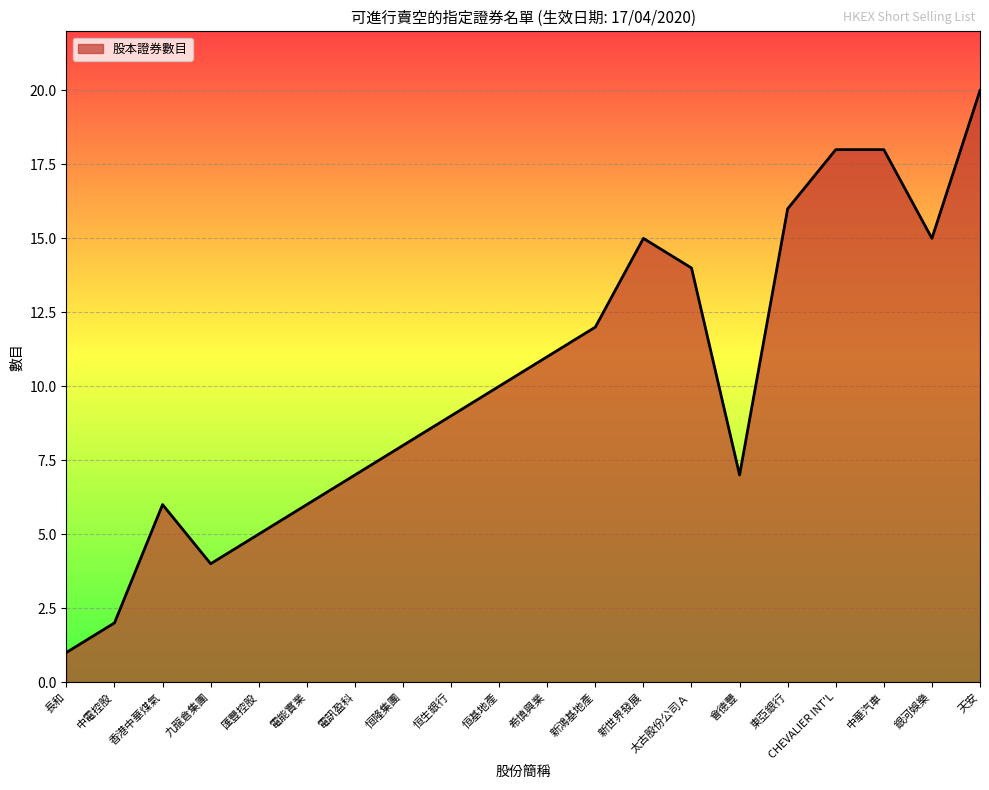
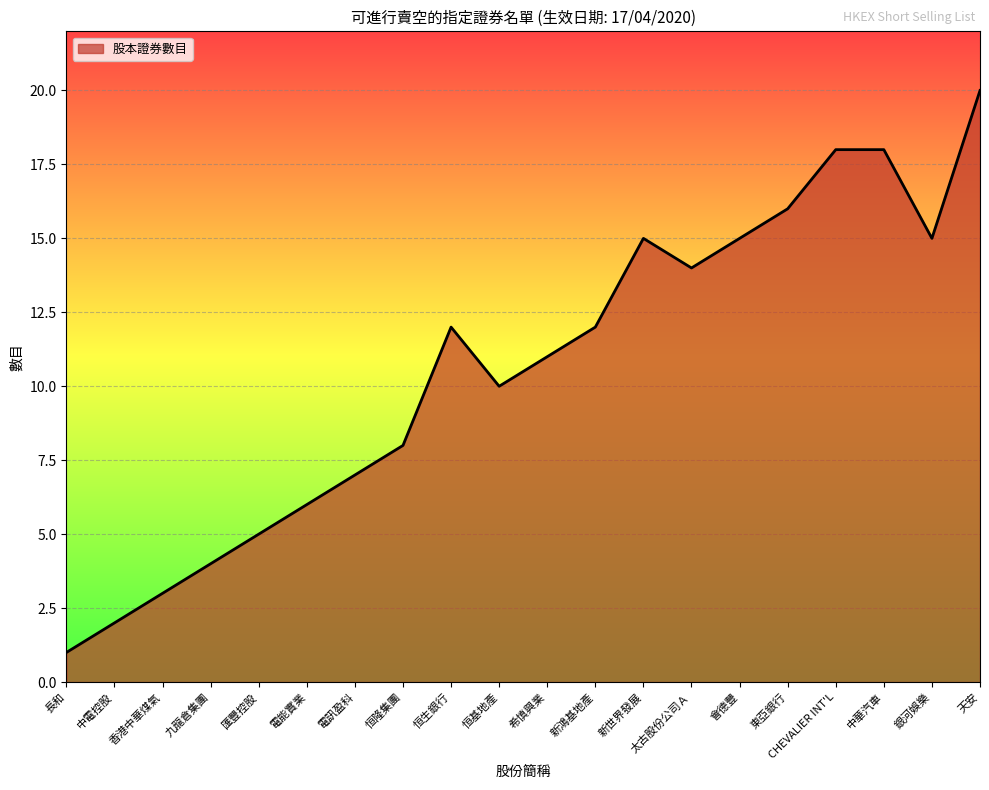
  {
    "長和": 1,
    "中電控股": 2,
-   "香港中華煤氣": 6,
+   "香港中華煤氣": 3,
    "九龍倉集團": 4,
    "匯豐控股": 5,
    "電能實業": 6,
    "電訊盈科": 7,
    "恒隆集團": 8,
-   "恒生銀行": 9,
+   "恒生銀行": 12,
    "恒基地產": 10,
    "希慎興業": 11,
    "新鴻基地產": 12,
    "新世界發展": 15,
    "太古股份公司Ａ": 14,
-   "會德豐": 7,
+   "會德豐": 15,
    "東亞銀行": 16,
    "CHEVALIER INT'L": 18,
    "中華汽車": 18,
    "銀河娛樂": 15,
    "天安": 20
  }
